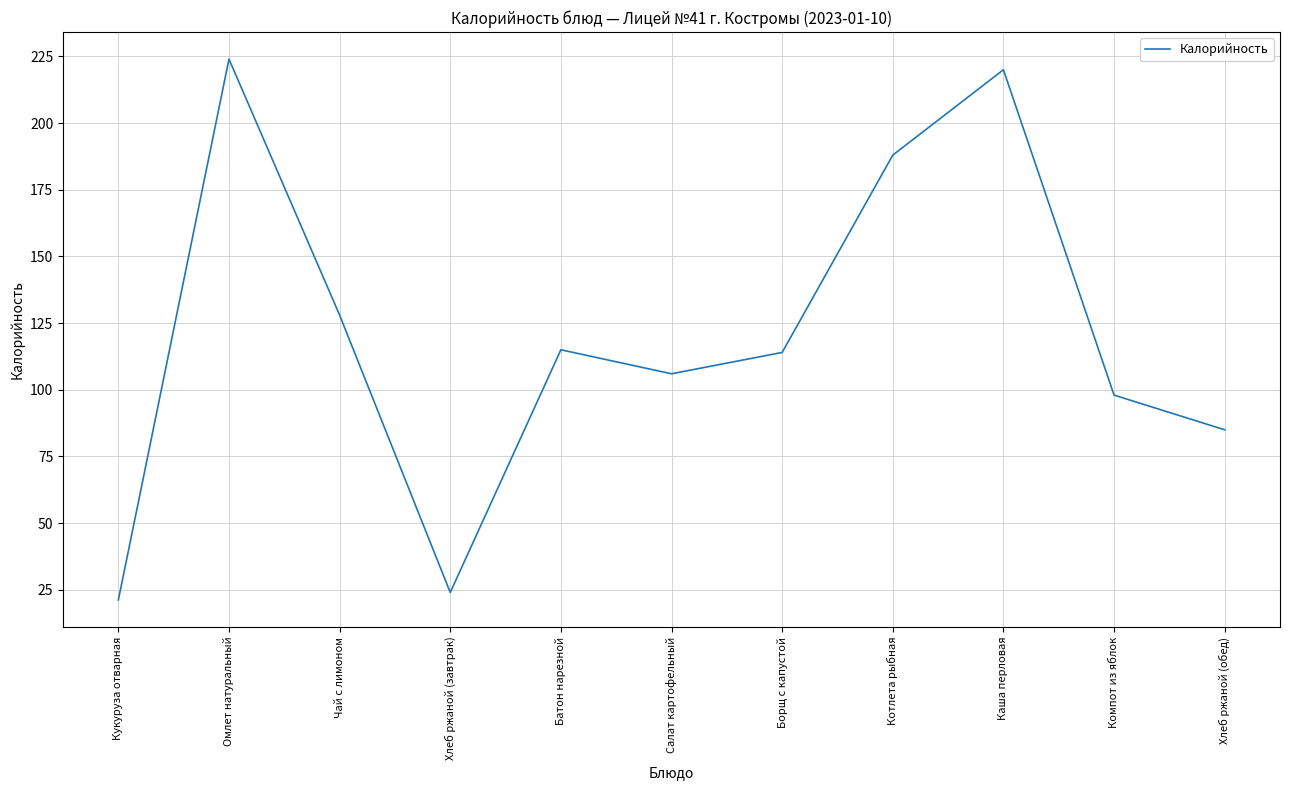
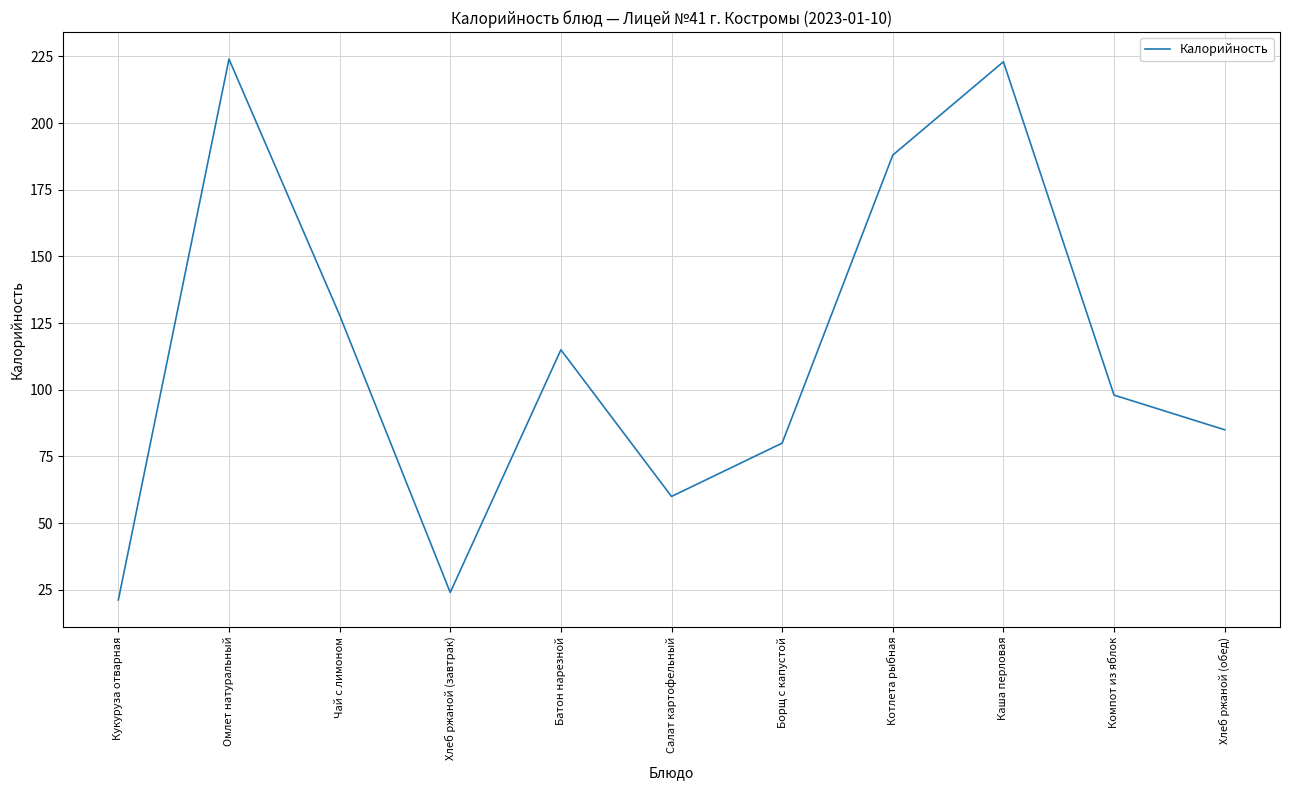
  {
    "Кукуруза отварная": 21,
    "Омлет натуральный": 224,
    "Чай с лимоном": 128,
    "Хлеб ржаной (завтрак)": 24,
    "Батон нарезной": 115,
-   "Салат картофельный": 106,
-   "Борщ с капустой": 114,
+   "Салат картофельный": 60,
+   "Борщ с капустой": 80,
    "Котлета рыбная": 188,
-   "Каша перловая": 220,
+   "Каша перловая": 223,
    "Компот из яблок": 98,
    "Хлеб ржаной (обед)": 85
  }
